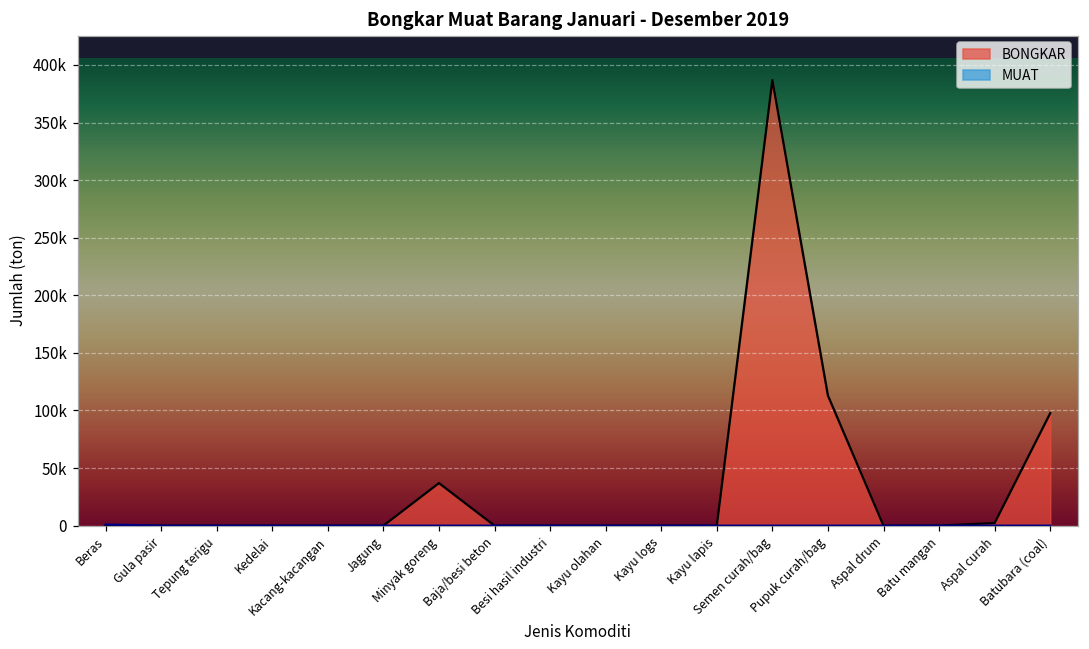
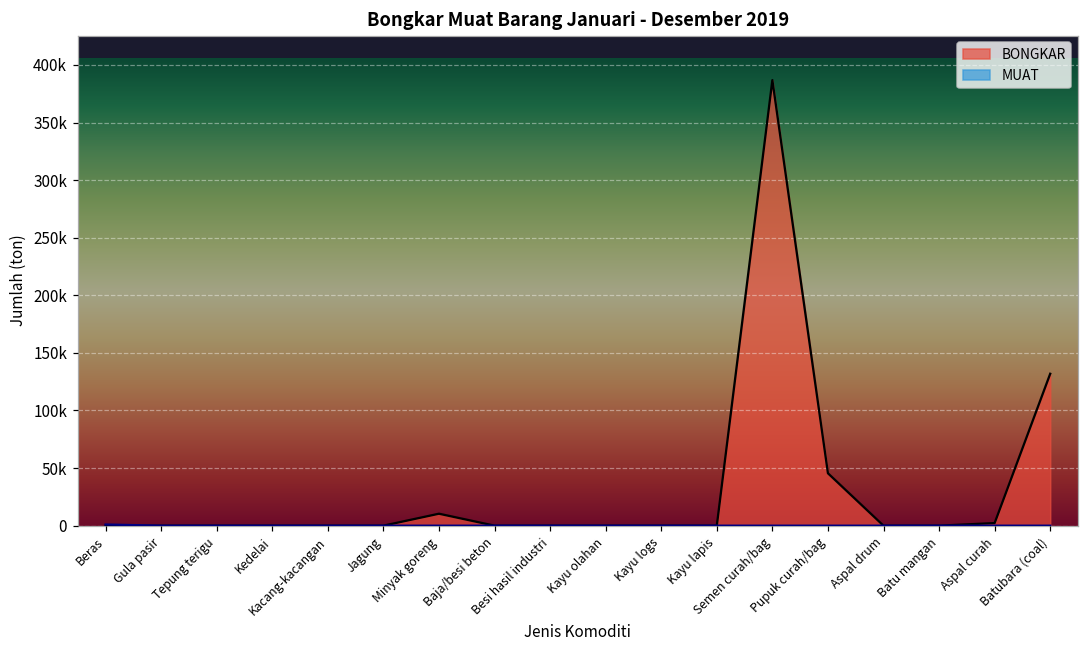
  {
    "BONGKAR": {
-     "Minyak goreng": 37000,
+     "Minyak goreng": 10000,
      "Semen curah/bag": 387000,
-     "Pupuk curah/bag": 113000,
-     "Batubara (coal)": 98000
+     "Pupuk curah/bag": 46000,
+     "Batubara (coal)": 132000
    },
    "MUAT": {
      "Minyak goreng": 0,
      "Semen curah/bag": 0,
      "Pupuk curah/bag": 0,
      "Batubara (coal)": 0
    }
  }
